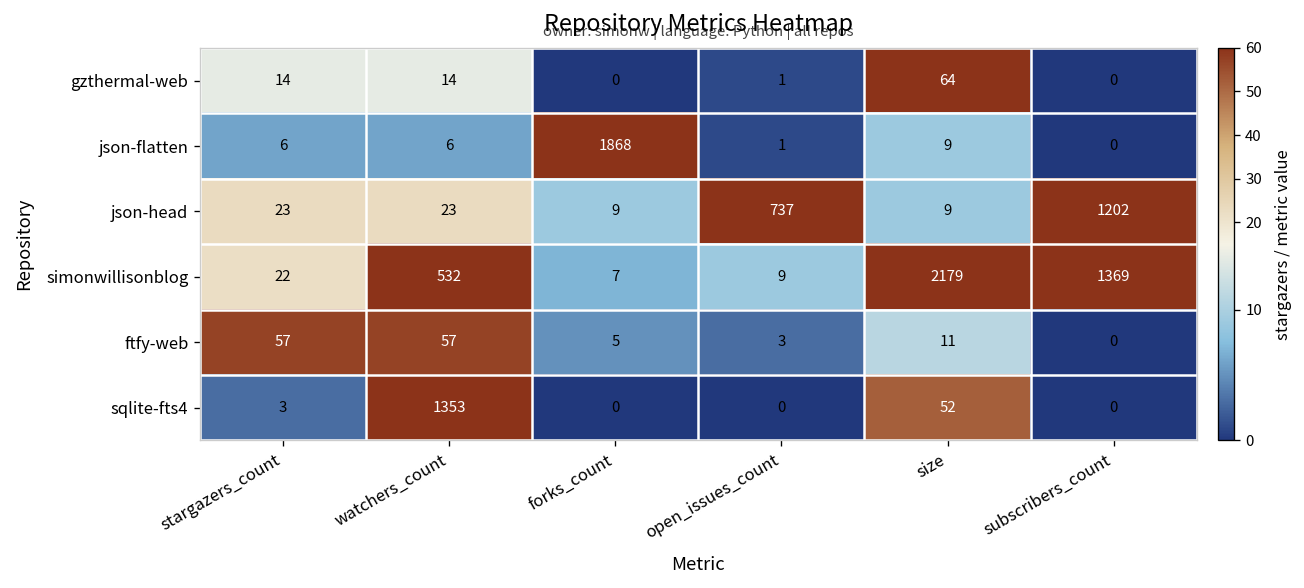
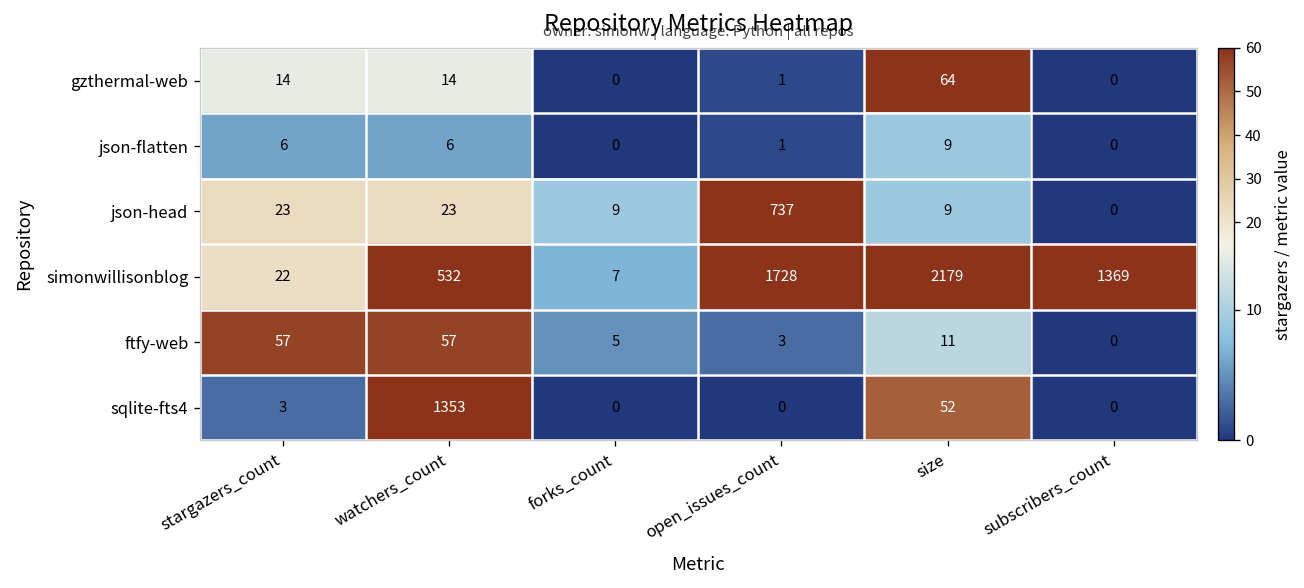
  {
    "gzthermal-web": {
      "stargazers_count": 14,
      "watchers_count": 14,
      "forks_count": 0,
      "open_issues_count": 1,
      "size": 64,
      "subscribers_count": 0
    },
    "json-flatten": {
      "stargazers_count": 6,
      "watchers_count": 6,
-     "forks_count": 1868,
+     "forks_count": 0,
      "open_issues_count": 1,
      "size": 9,
      "subscribers_count": 0
    },
    "json-head": {
      "stargazers_count": 23,
      "watchers_count": 23,
      "forks_count": 9,
      "open_issues_count": 737,
      "size": 9,
-     "subscribers_count": 1202
+     "subscribers_count": 0
    },
    "simonwillisonblog": {
      "stargazers_count": 22,
      "watchers_count": 532,
      "forks_count": 7,
-     "open_issues_count": 9,
+     "open_issues_count": 1728,
      "size": 2179,
      "subscribers_count": 1369
    },
    "ftfy-web": {
      "stargazers_count": 57,
      "watchers_count": 57,
      "forks_count": 5,
      "open_issues_count": 3,
      "size": 11,
      "subscribers_count": 0
    },
    "sqlite-fts4": {
      "stargazers_count": 3,
      "watchers_count": 1353,
      "forks_count": 0,
      "open_issues_count": 0,
      "size": 52,
      "subscribers_count": 0
    }
  }
